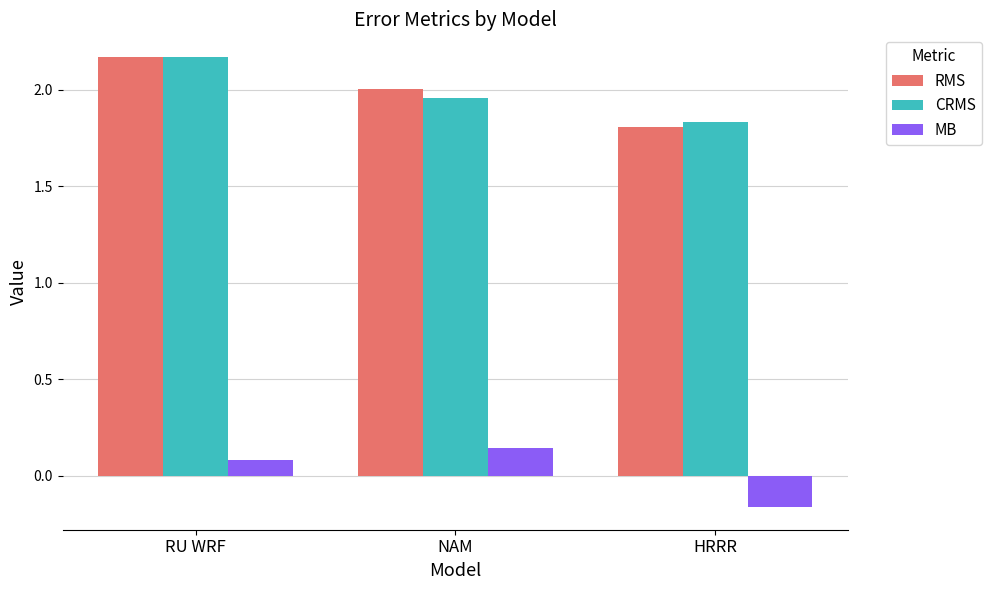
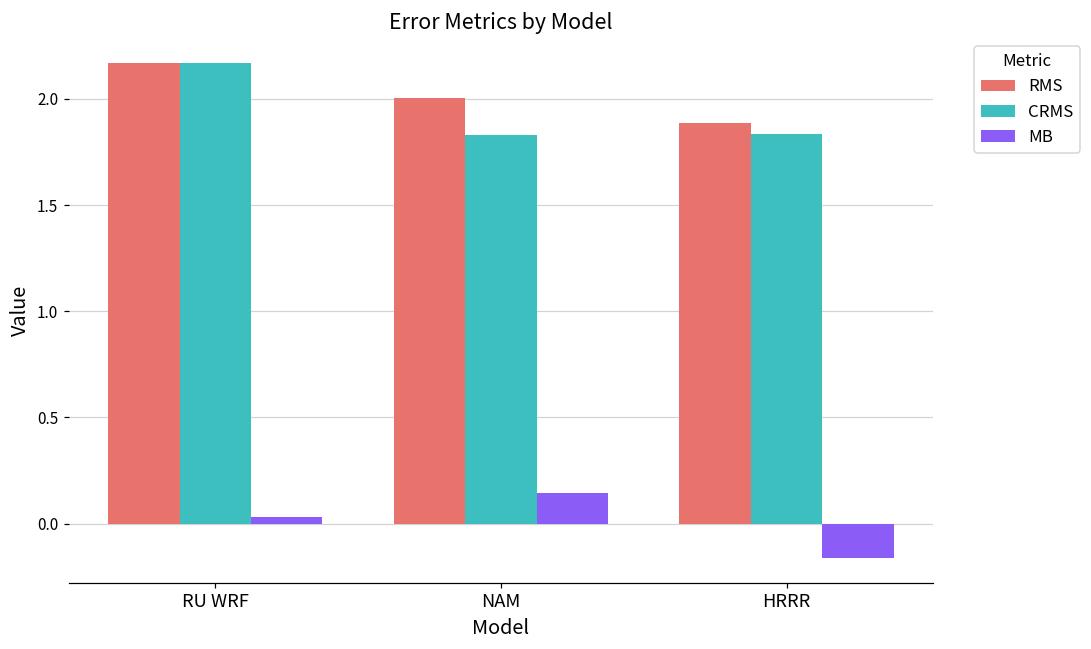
  {
    "RMS": {
      "RU WRF": 2.17,
      "NAM": 2.01,
-     "HRRR": 1.81
+     "HRRR": 1.89
    },
    "CRMS": {
      "RU WRF": 2.17,
-     "NAM": 1.96,
+     "NAM": 1.83,
      "HRRR": 1.84
    },
    "MB": {
-     "RU WRF": 0.08,
+     "RU WRF": 0.03,
      "NAM": 0.15,
      "HRRR": -0.16
    }
  }
